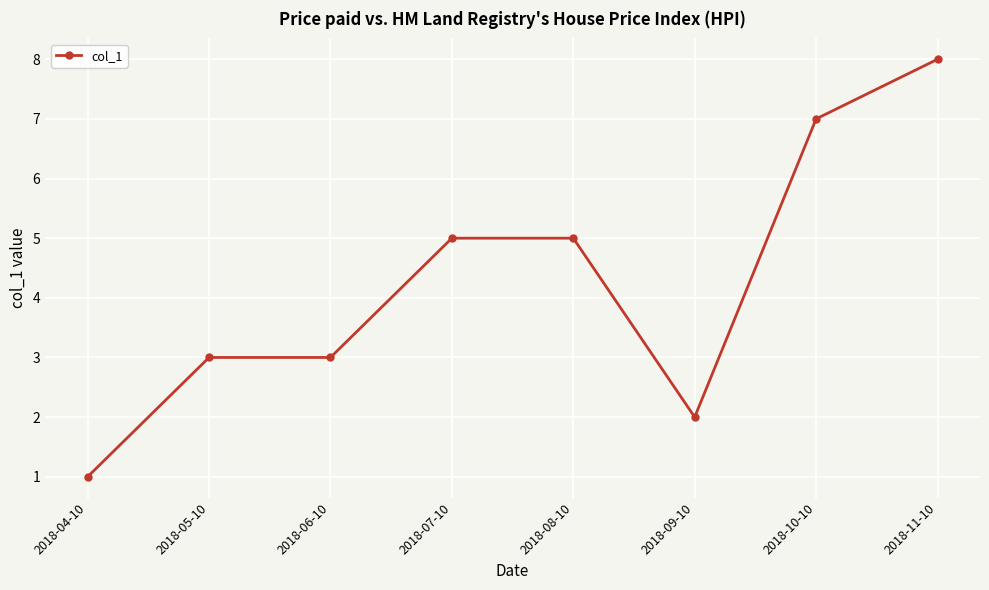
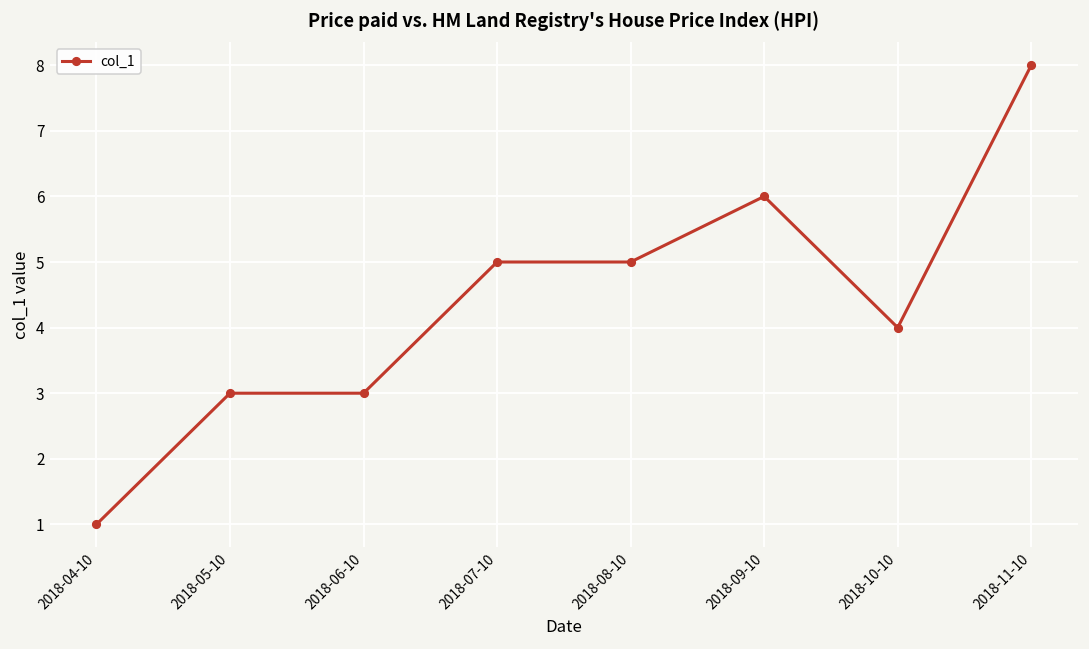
  {
    "2018-04-10": 1,
    "2018-05-10": 3,
    "2018-06-10": 3,
    "2018-07-10": 5,
    "2018-08-10": 5,
-   "2018-09-10": 2,
-   "2018-10-10": 7,
+   "2018-09-10": 6,
+   "2018-10-10": 4,
    "2018-11-10": 8
  }
